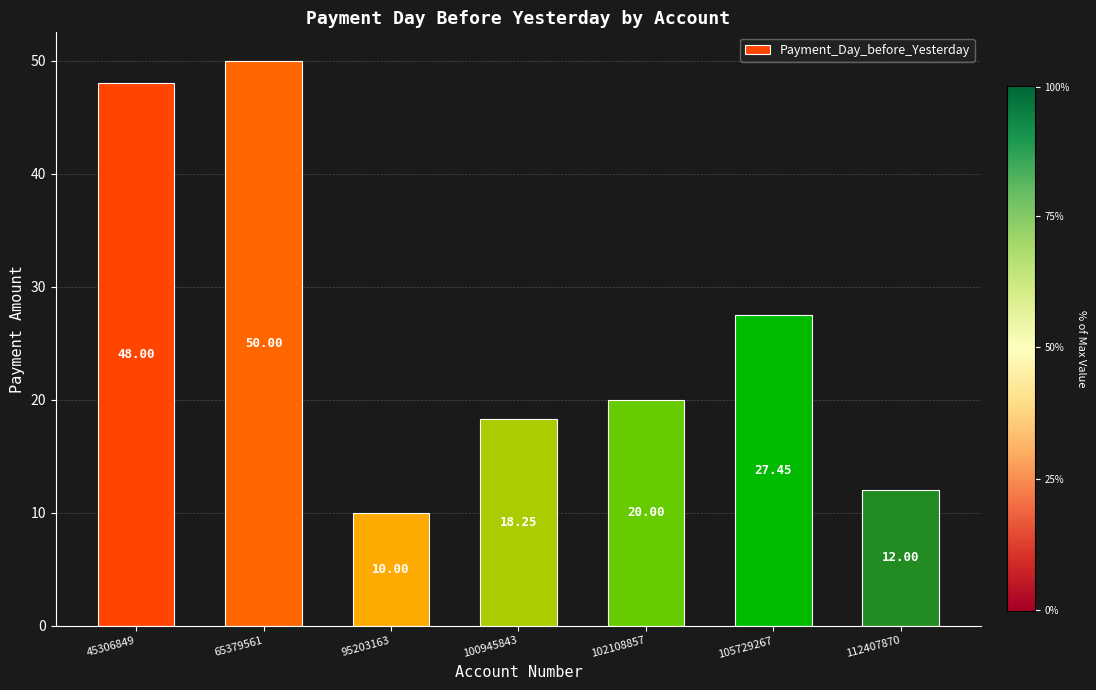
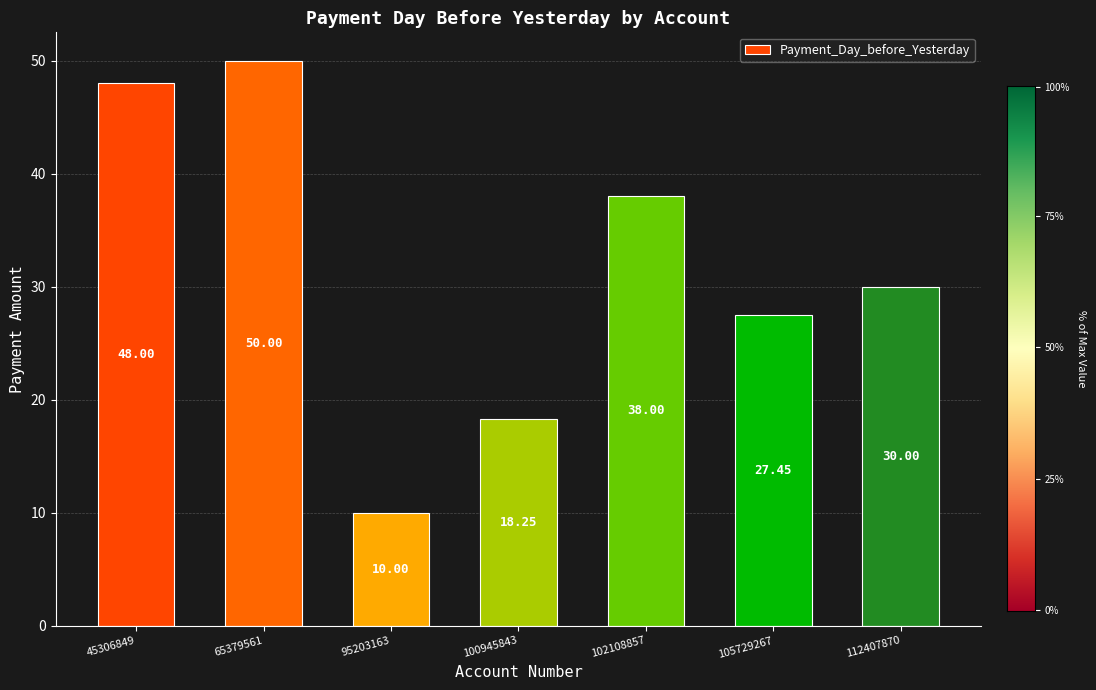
  {
    "45306849": 48.00,
    "65379561": 50.00,
    "95203163": 10.00,
    "100945843": 18.25,
-   "102108857": 20.00,
+   "102108857": 38.00,
    "105729267": 27.45,
-   "112407870": 12.00
+   "112407870": 30.00
  }
